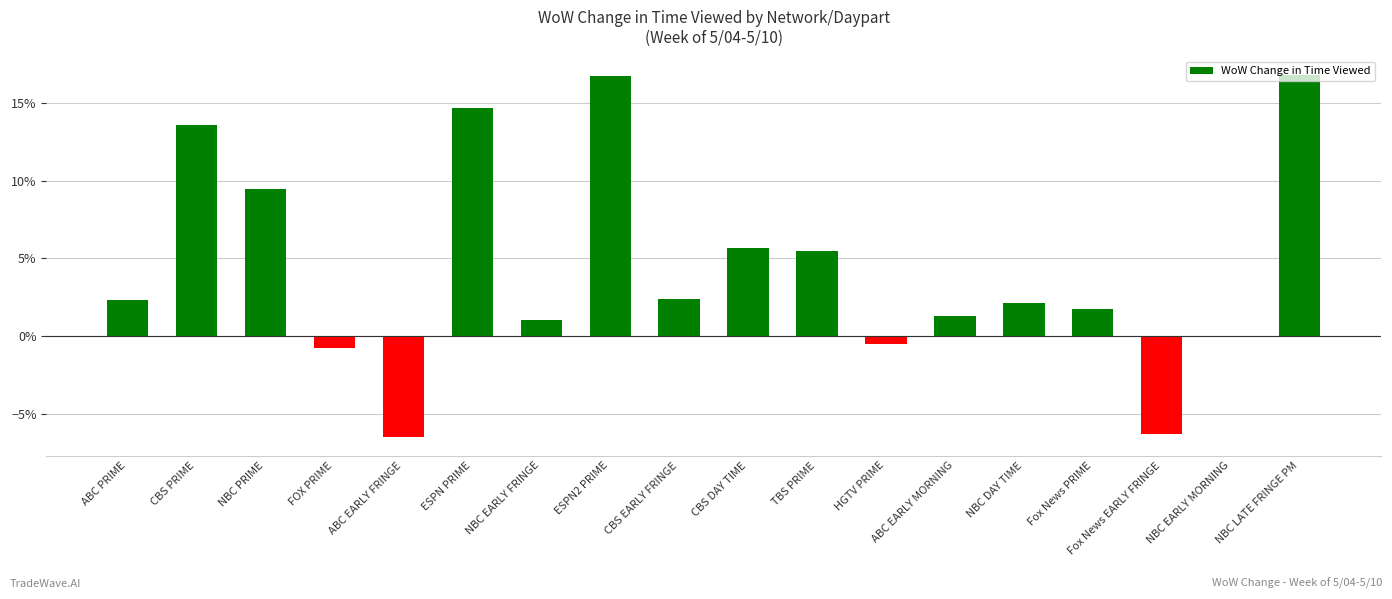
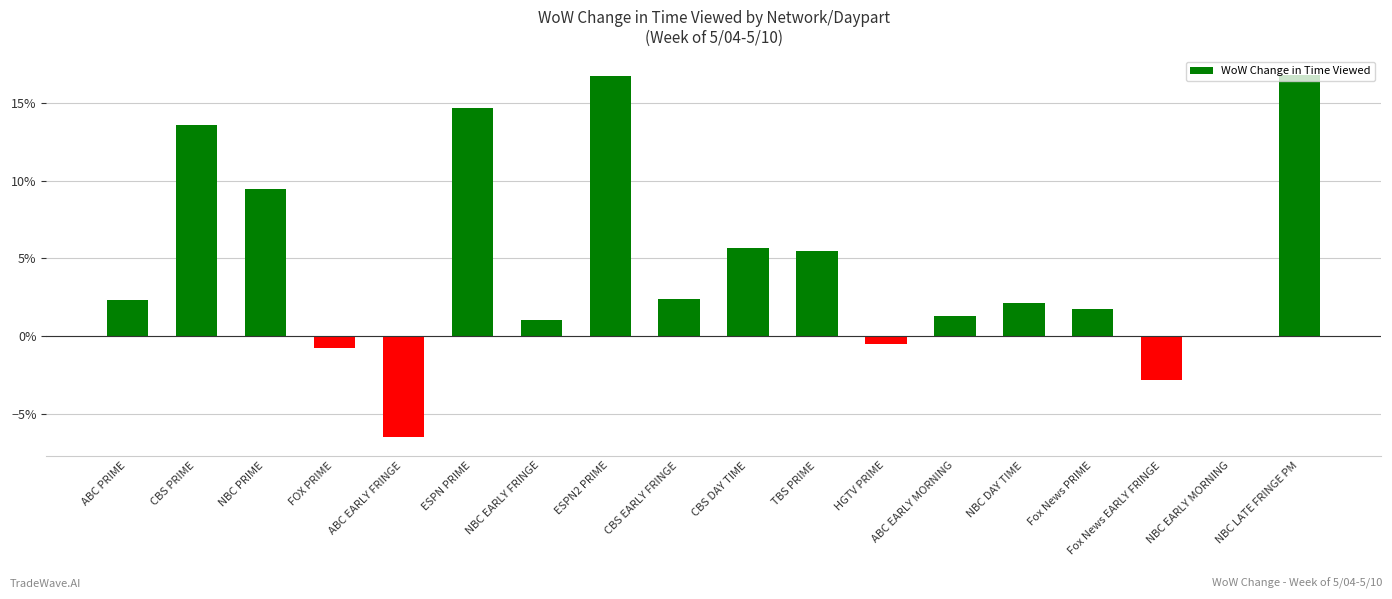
  {
    "ABC PRIME": "2.3%",
    "CBS PRIME": "13.6%",
    "NBC PRIME": "9.5%",
    "FOX PRIME": "-0.8%",
    "ABC EARLY FRINGE": "-6.5%",
    "ESPN PRIME": "14.7%",
    "NBC EARLY FRINGE": "1.0%",
    "ESPN2 PRIME": "16.7%",
    "CBS EARLY FRINGE": "2.4%",
    "CBS DAY TIME": "5.7%",
    "TBS PRIME": "5.5%",
    "HGTV PRIME": "-0.5%",
    "ABC EARLY MORNING": "1.3%",
    "NBC DAY TIME": "2.1%",
    "Fox News PRIME": "1.7%",
-   "Fox News EARLY FRINGE": "-6.3%"
+   "Fox News EARLY FRINGE": "-2.8%"
  }
